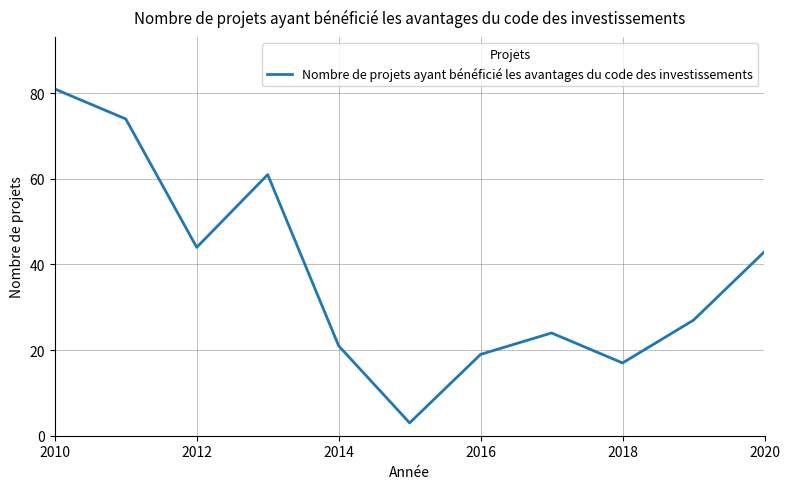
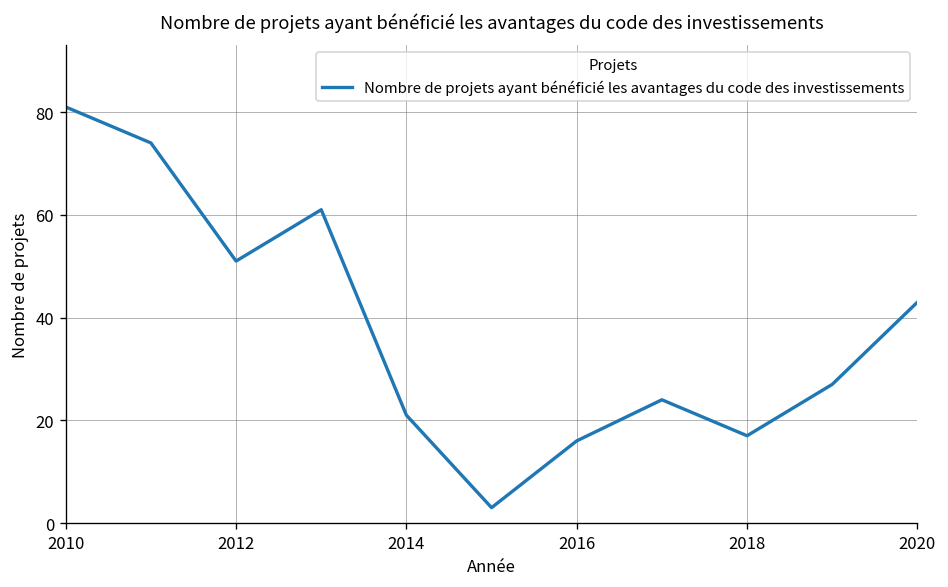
  {
    "2010": 81,
-   "2012": 44,
+   "2012": 51,
    "2014": 21,
-   "2016": 19,
+   "2016": 16,
    "2018": 17,
    "2020": 43
  }
